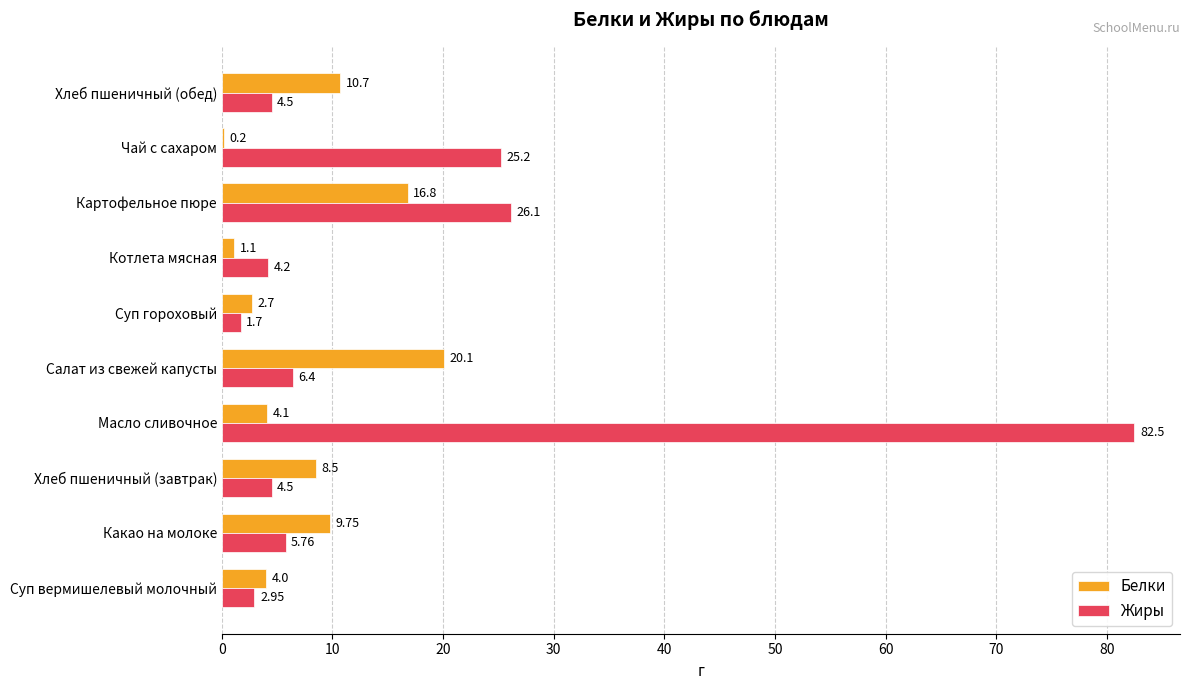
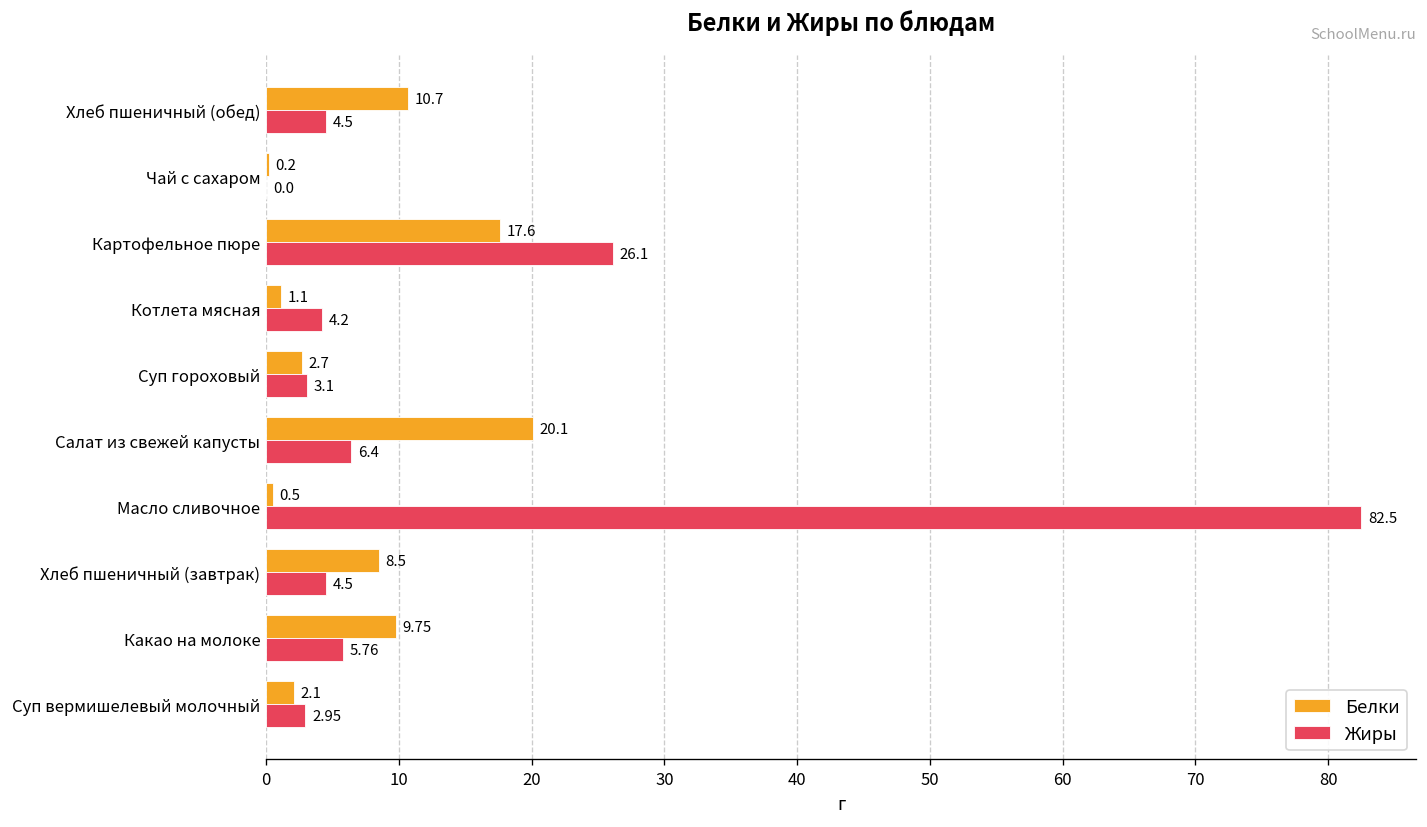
  {
    "Белки": {
      "Хлеб пшеничный (обед)": 10.7,
      "Чай с сахаром": 0.2,
-     "Картофельное пюре": 16.8,
+     "Картофельное пюре": 17.6,
      "Котлета мясная": 1.1,
      "Суп гороховый": 2.7,
      "Салат из свежей капусты": 20.1,
-     "Масло сливочное": 4.1,
+     "Масло сливочное": 0.5,
      "Хлеб пшеничный (завтрак)": 8.5,
      "Какао на молоке": 9.75,
-     "Суп вермишелевый молочный": 4.0
+     "Суп вермишелевый молочный": 2.1
    },
    "Жиры": {
      "Хлеб пшеничный (обед)": 4.5,
-     "Чай с сахаром": 25.2,
+     "Чай с сахаром": 0.0,
      "Картофельное пюре": 26.1,
      "Котлета мясная": 4.2,
-     "Суп гороховый": 1.7,
+     "Суп гороховый": 3.1,
      "Салат из свежей капусты": 6.4,
      "Масло сливочное": 82.5,
      "Хлеб пшеничный (завтрак)": 4.5,
      "Какао на молоке": 5.76,
      "Суп вермишелевый молочный": 2.95
    }
  }
